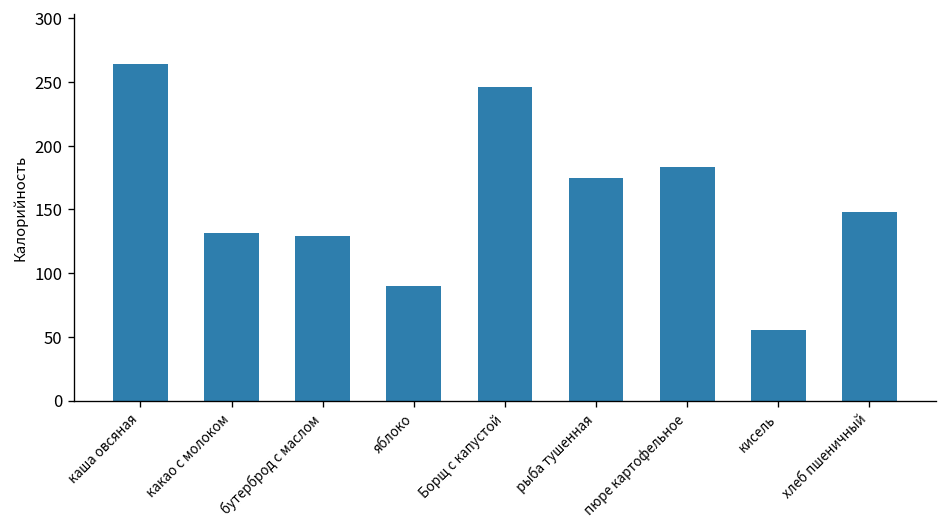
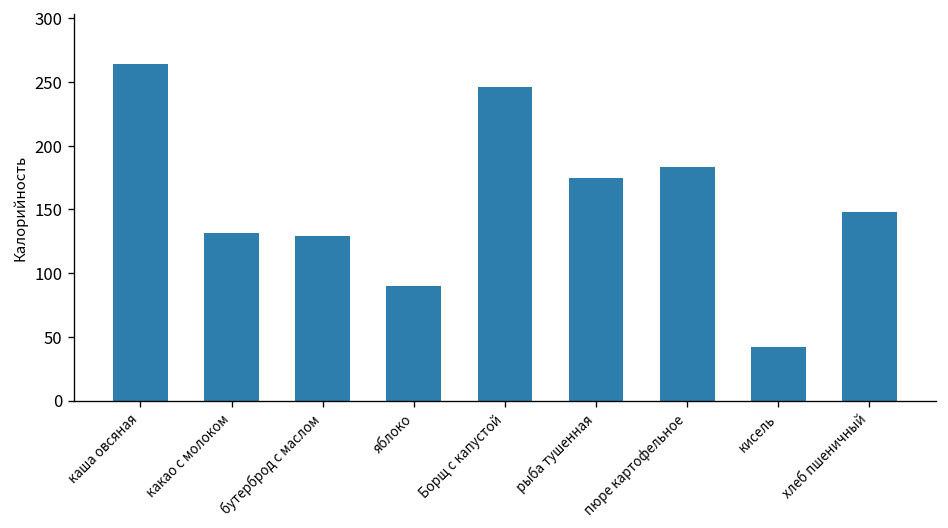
  {
    "каша овсяная": 264,
    "какао с молоком": 132,
    "бутерброд с маслом": 129,
    "яблоко": 90,
    "Борщ с капустой": 246,
    "рыба тушенная": 175,
    "пюре картофельное": 184,
-   "кисель": 55,
+   "кисель": 42,
    "хлеб пшеничный": 148
  }
